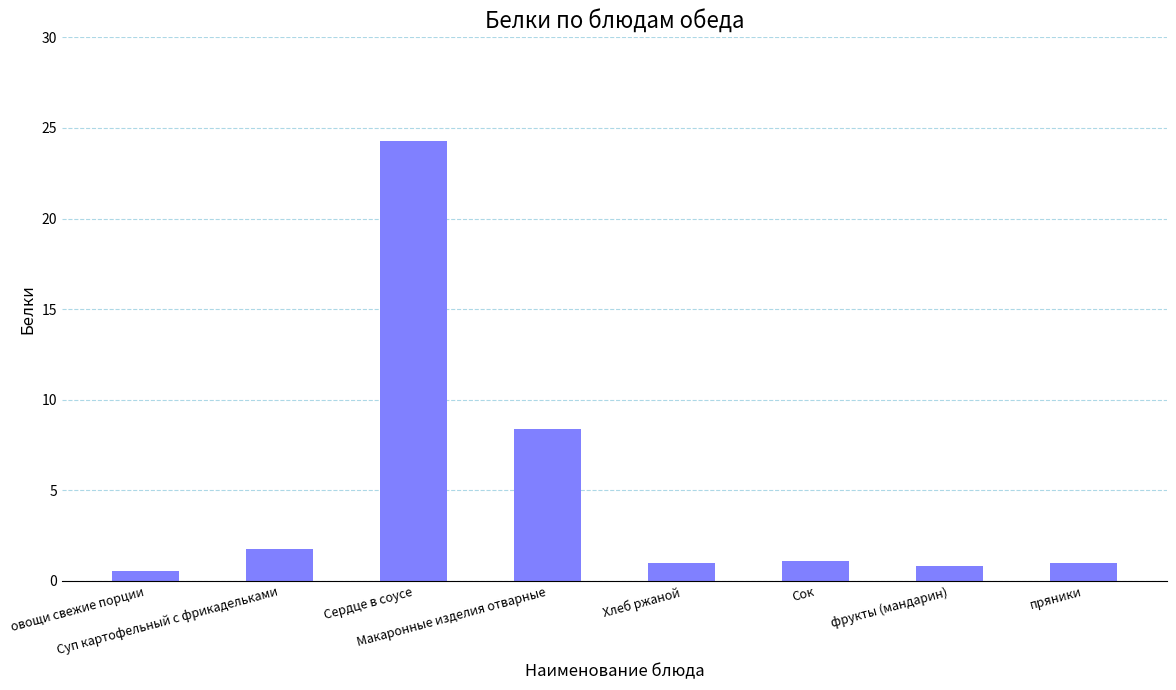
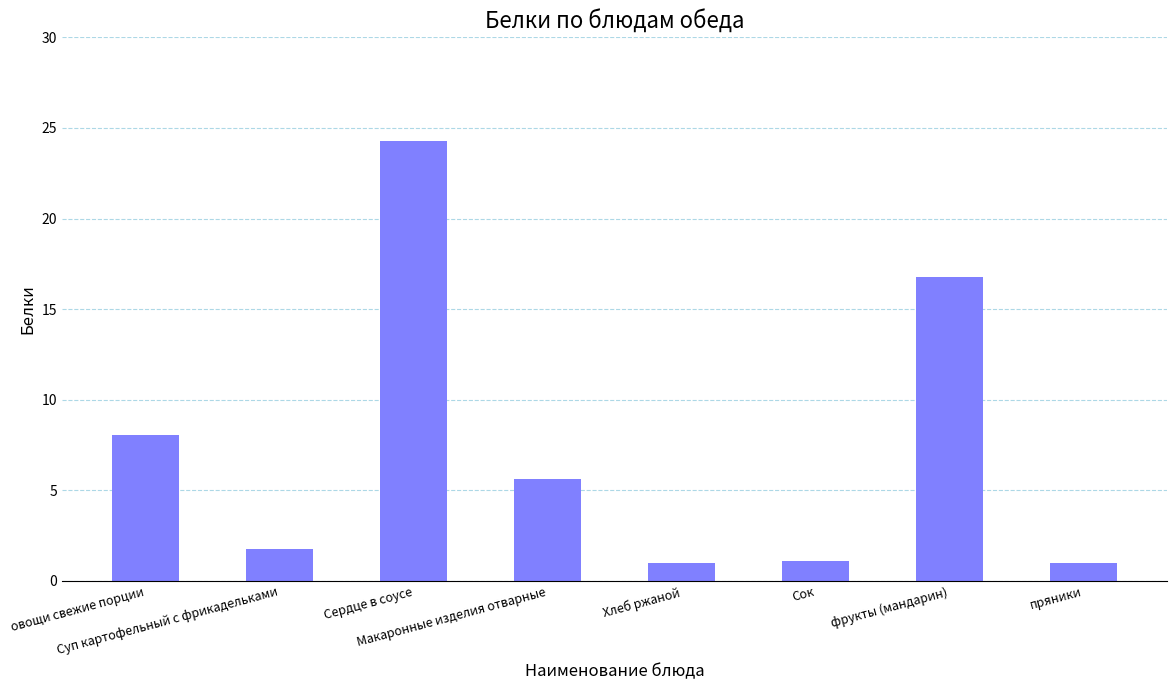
  {
-   "овощи свежие порции": 0.6,
+   "овощи свежие порции": 8.1,
    "Суп картофельный с фрикадельками": 1.8,
    "Сердце в соусе": 24.3,
-   "Макаронные изделия отварные": 8.4,
+   "Макаронные изделия отварные": 5.6,
    "Хлеб ржаной": 1.0,
    "Сок": 1.1,
-   "фрукты (мандарин)": 0.8,
+   "фрукты (мандарин)": 16.8,
    "пряники": 1.0
  }
